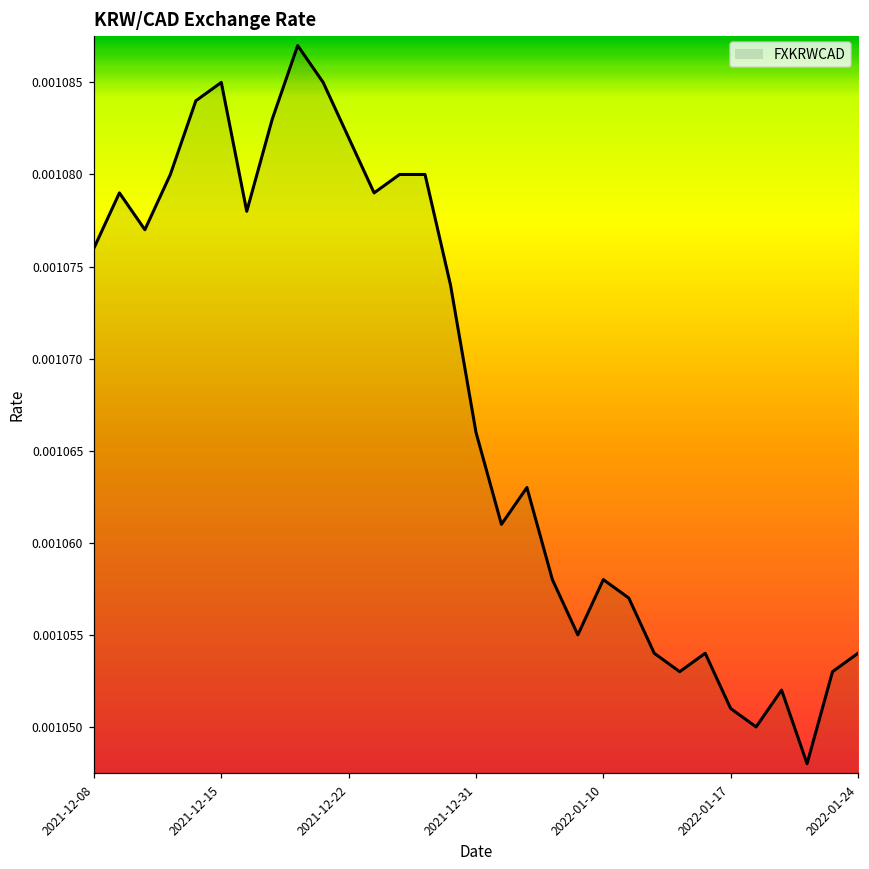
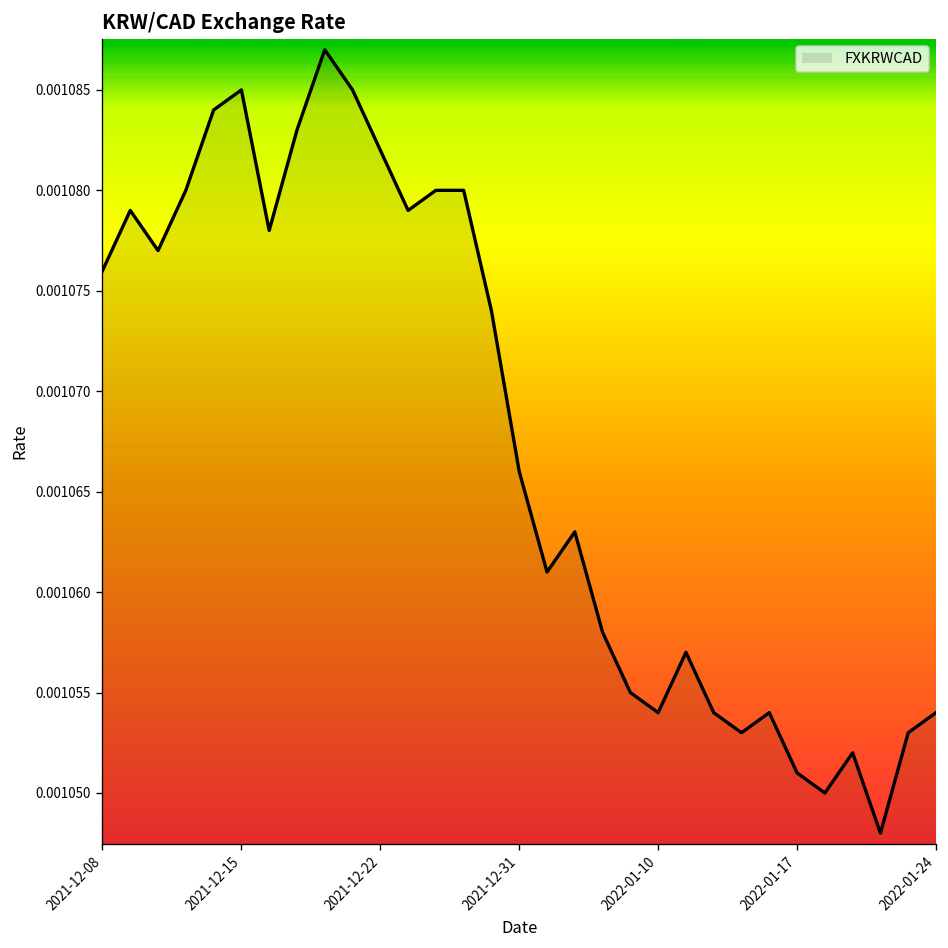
  {
    "2021-12-08": 0.001076,
    "2021-12-15": 0.001085,
    "2021-12-22": 0.001082,
    "2021-12-31": 0.001066,
-   "2022-01-10": 0.001058,
+   "2022-01-10": 0.001054,
    "2022-01-17": 0.001051,
    "2022-01-24": 0.001054
  }
